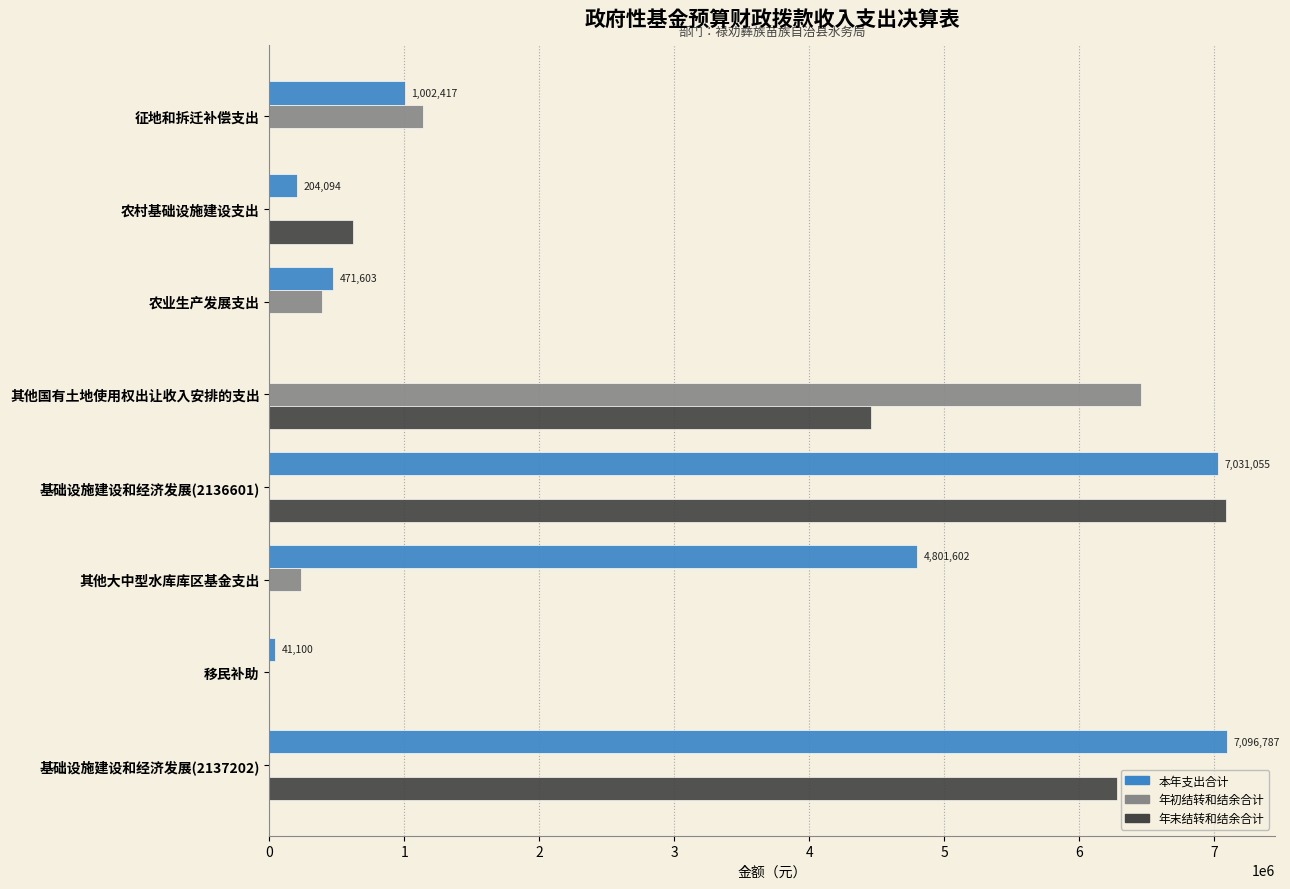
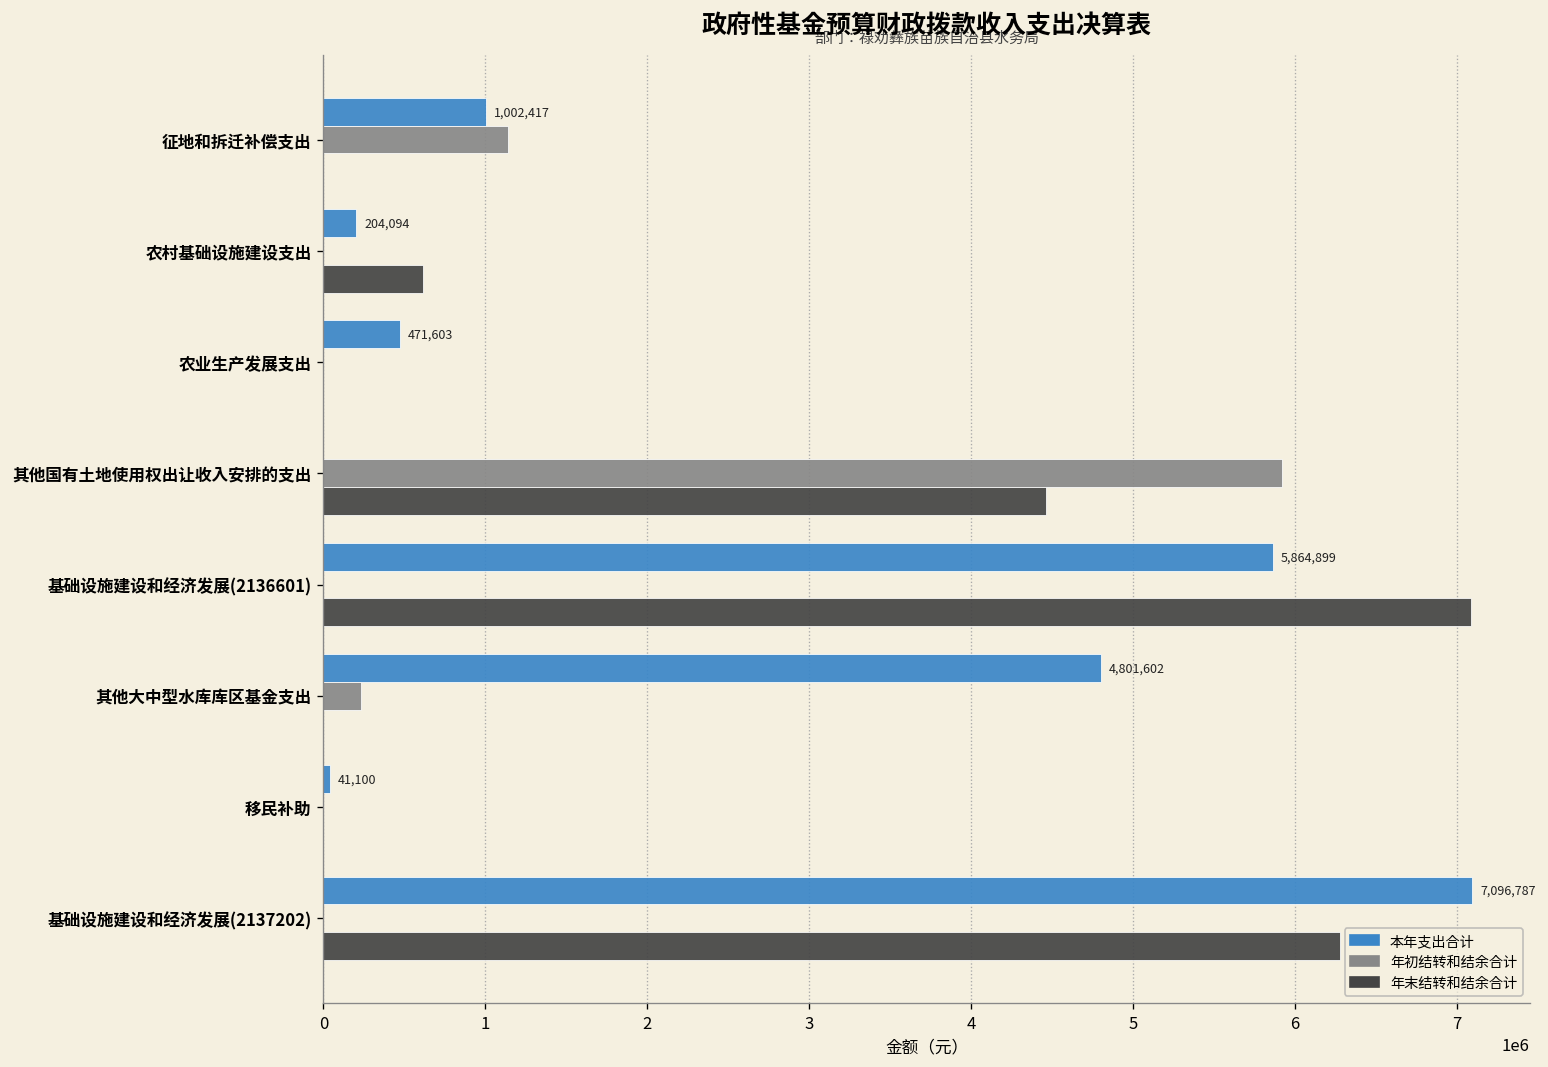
  {
    "本年支出合计": {
      "征地和拆迁补偿支出": "1,002,417",
      "农村基础设施建设支出": "204,094",
      "农业生产发展支出": "471,603",
-     "基础设施建设和经济发展(2136601)": "7,031,055",
+     "基础设施建设和经济发展(2136601)": "5,864,899",
      "其他大中型水库库区基金支出": "4,801,602",
      "移民补助": "41,100",
      "基础设施建设和经济发展(2137202)": "7,096,787"
    },
    "年初结转和结余合计": {
      "征地和拆迁补偿支出": "1140000",
      "农村基础设施建设支出": "0",
-     "农业生产发展支出": "390000",
-     "其他国有土地使用权出让收入安排的支出": "6460000",
+     "农业生产发展支出": "0",
+     "其他国有土地使用权出让收入安排的支出": "5920000",
      "基础设施建设和经济发展(2136601)": "0",
      "其他大中型水库库区基金支出": "230000",
      "移民补助": "0",
      "基础设施建设和经济发展(2137202)": "0"
    },
    "年末结转和结余合计": {
      "征地和拆迁补偿支出": "0",
      "农村基础设施建设支出": "620000",
      "农业生产发展支出": "0",
      "其他国有土地使用权出让收入安排的支出": "4460000",
      "基础设施建设和经济发展(2136601)": "7090000",
      "其他大中型水库库区基金支出": "0",
      "移民补助": "0",
      "基础设施建设和经济发展(2137202)": "6280000"
    }
  }
